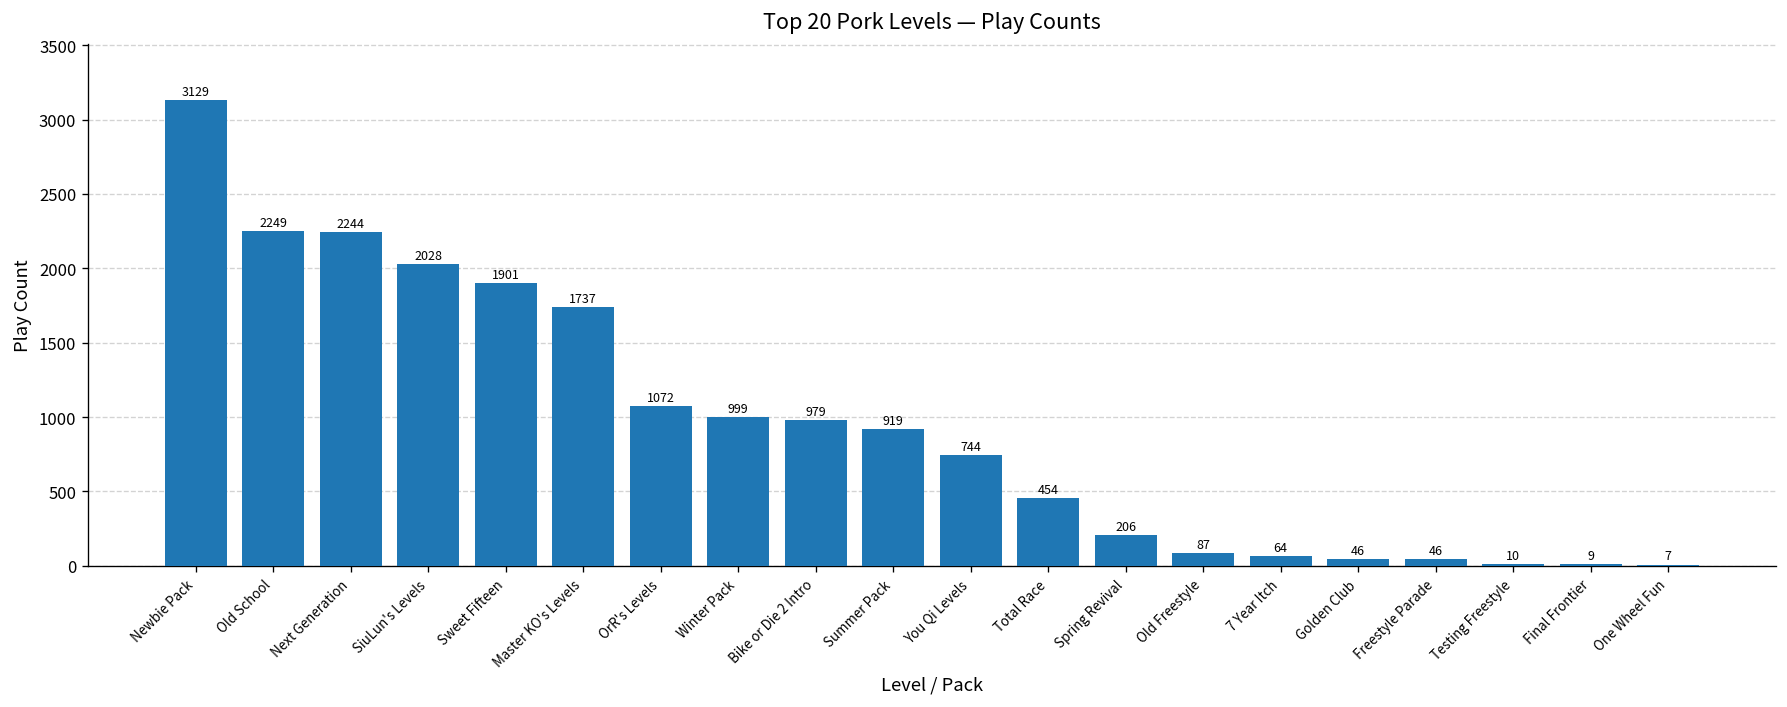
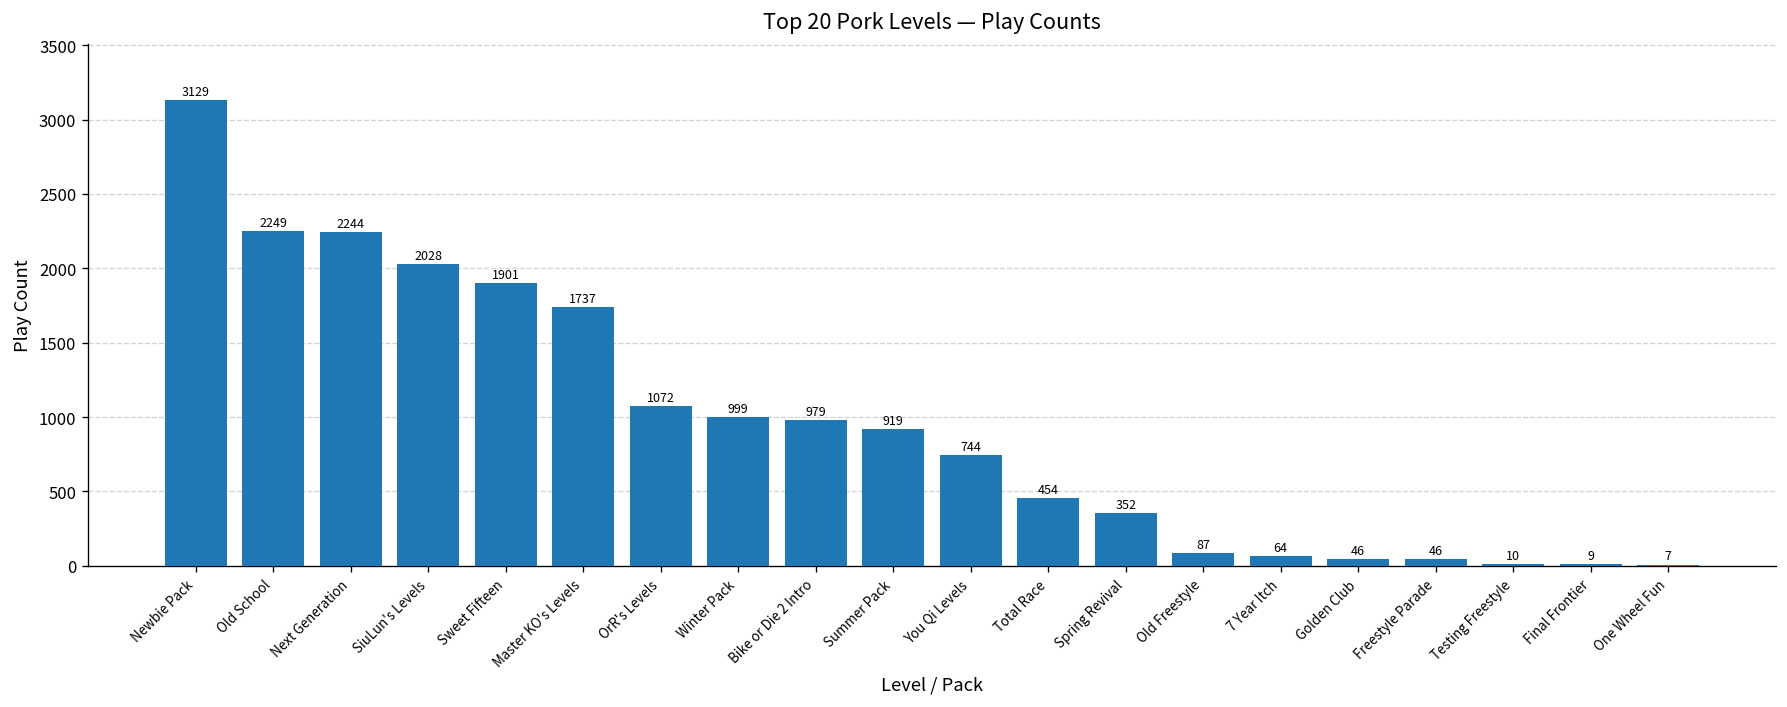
  {
    "Newbie Pack": 3129,
    "Old School": 2249,
    "Next Generation": 2244,
    "SiuLun's Levels": 2028,
    "Sweet Fifteen": 1901,
    "Master KO's Levels": 1737,
    "OrR's Levels": 1072,
    "Winter Pack": 999,
    "Bike or Die 2 Intro": 979,
    "Summer Pack": 919,
    "You Qi Levels": 744,
    "Total Race": 454,
-   "Spring Revival": 206,
+   "Spring Revival": 352,
    "Old Freestyle": 87,
    "7 Year Itch": 64,
    "Golden Club": 46,
    "Freestyle Parade": 46,
    "Testing Freestyle": 10,
    "Final Frontier": 9,
    "One Wheel Fun": 7
  }
